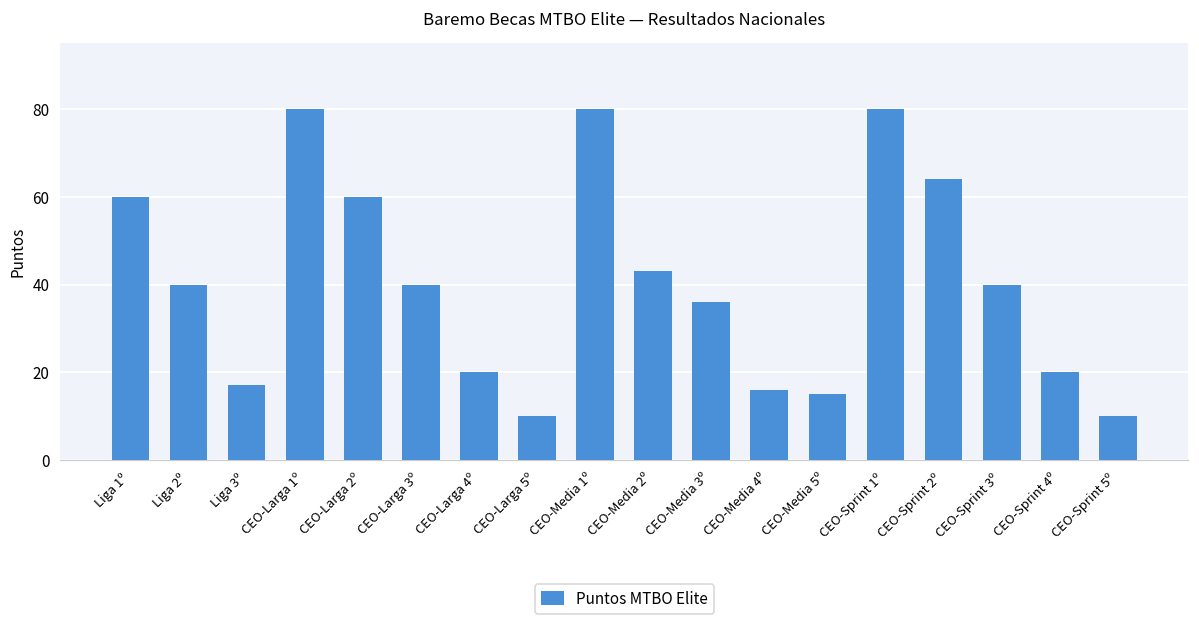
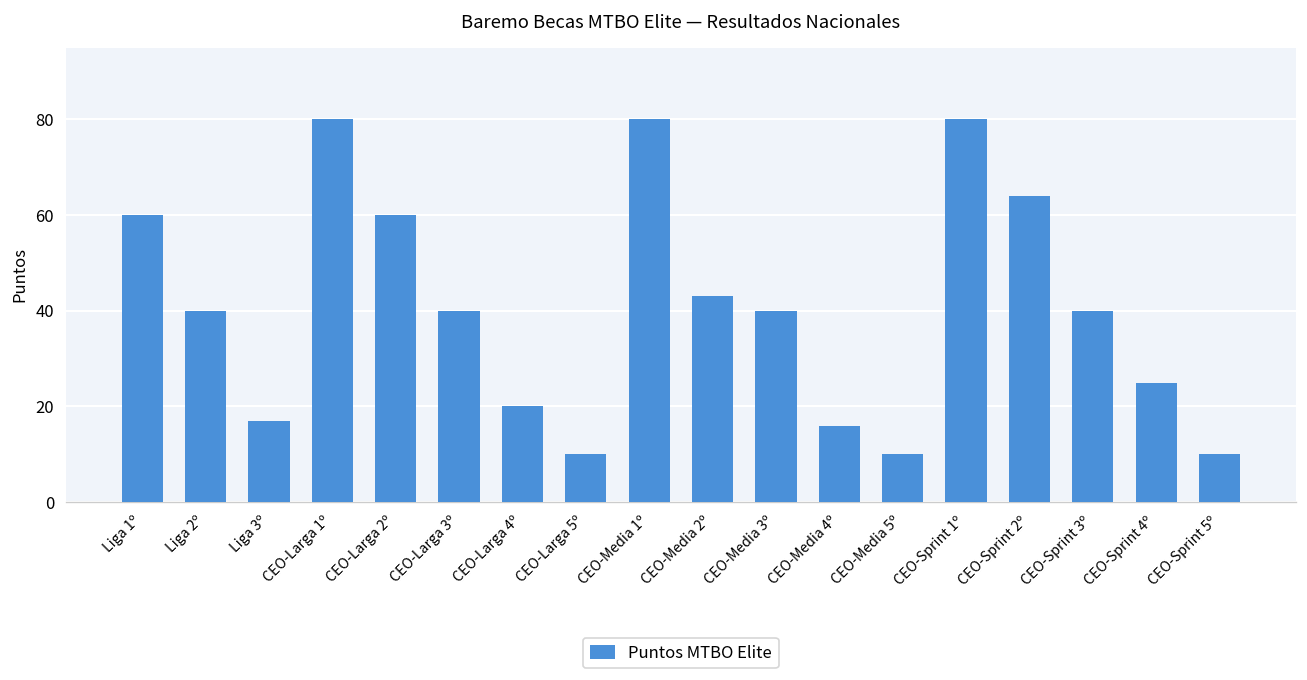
  {
    "Liga 1º": 60,
    "Liga 2º": 40,
    "Liga 3º": 17,
    "CEO-Larga 1º": 80,
    "CEO-Larga 2º": 60,
    "CEO-Larga 3º": 40,
    "CEO-Larga 4º": 20,
    "CEO-Larga 5º": 10,
    "CEO-Media 1º": 80,
    "CEO-Media 2º": 43,
-   "CEO-Media 3º": 36,
+   "CEO-Media 3º": 40,
    "CEO-Media 4º": 16,
-   "CEO-Media 5º": 15,
+   "CEO-Media 5º": 10,
    "CEO-Sprint 1º": 80,
    "CEO-Sprint 2º": 64,
    "CEO-Sprint 3º": 40,
-   "CEO-Sprint 4º": 20,
+   "CEO-Sprint 4º": 25,
    "CEO-Sprint 5º": 10
  }
